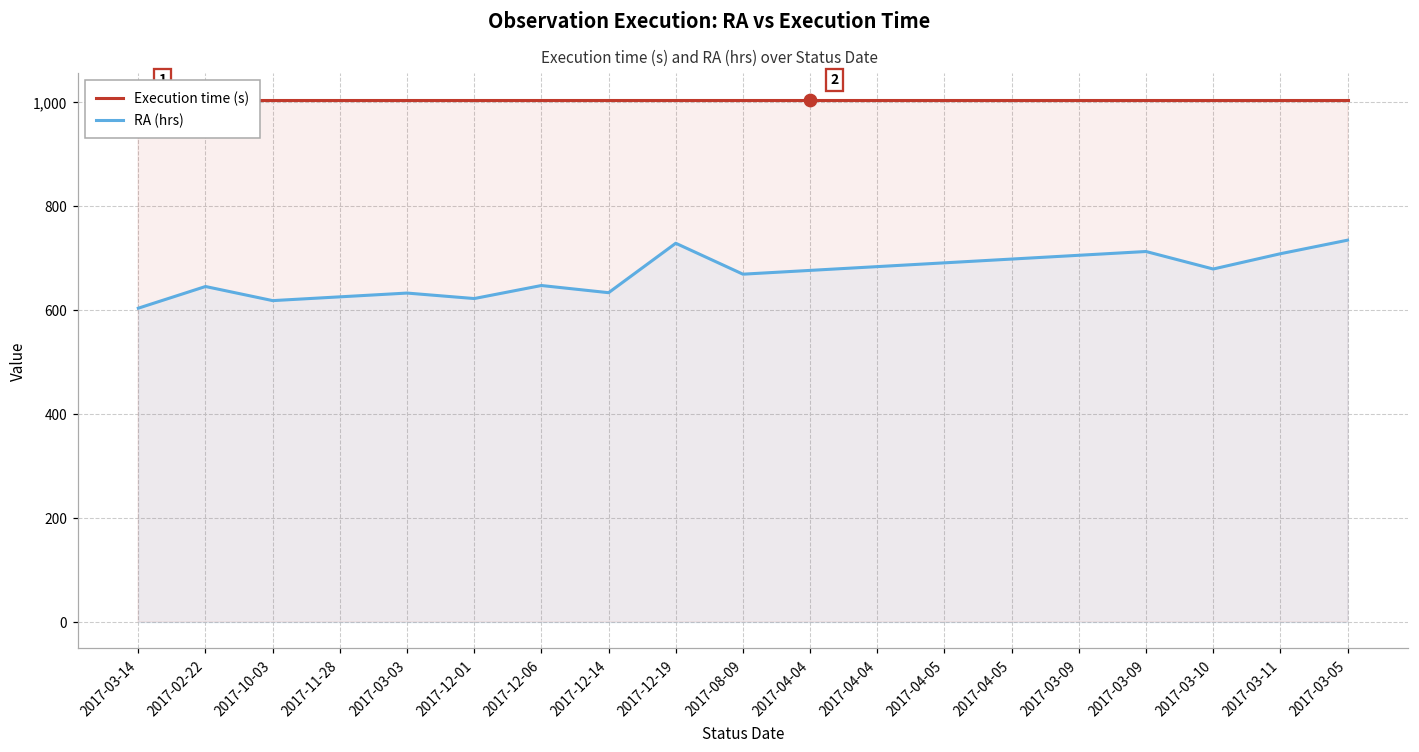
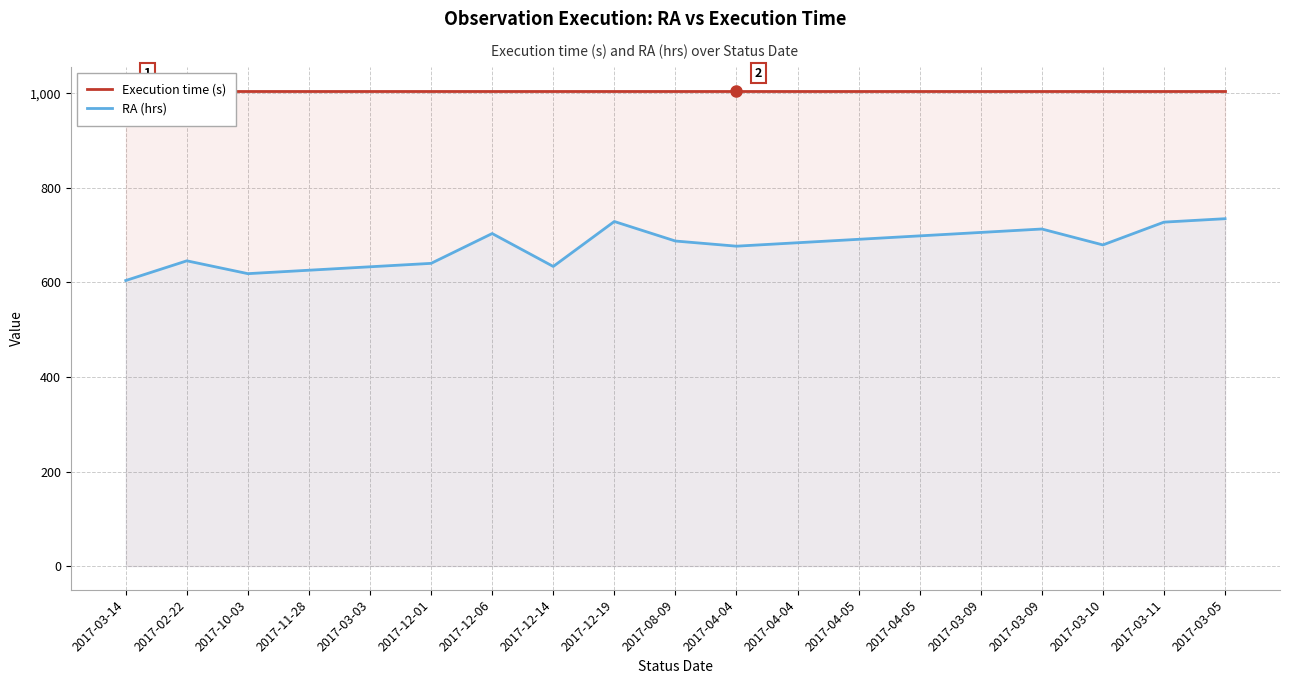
  {
    "RA (hrs)": {
      "2017-03-14": 600,
      "2017-02-22": 650,
      "2017-10-03": 620,
      "2017-11-28": 630,
      "2017-03-03": 630,
-     "2017-12-01": 620,
-     "2017-12-06": 650,
+     "2017-12-01": 640,
+     "2017-12-06": 700,
      "2017-12-14": 630,
      "2017-12-19": 730,
-     "2017-08-09": 670,
+     "2017-08-09": 690,
      "2017-03-10": 680,
-     "2017-03-11": 710,
+     "2017-03-11": 730,
      "2017-03-05": 730
    }
  }
